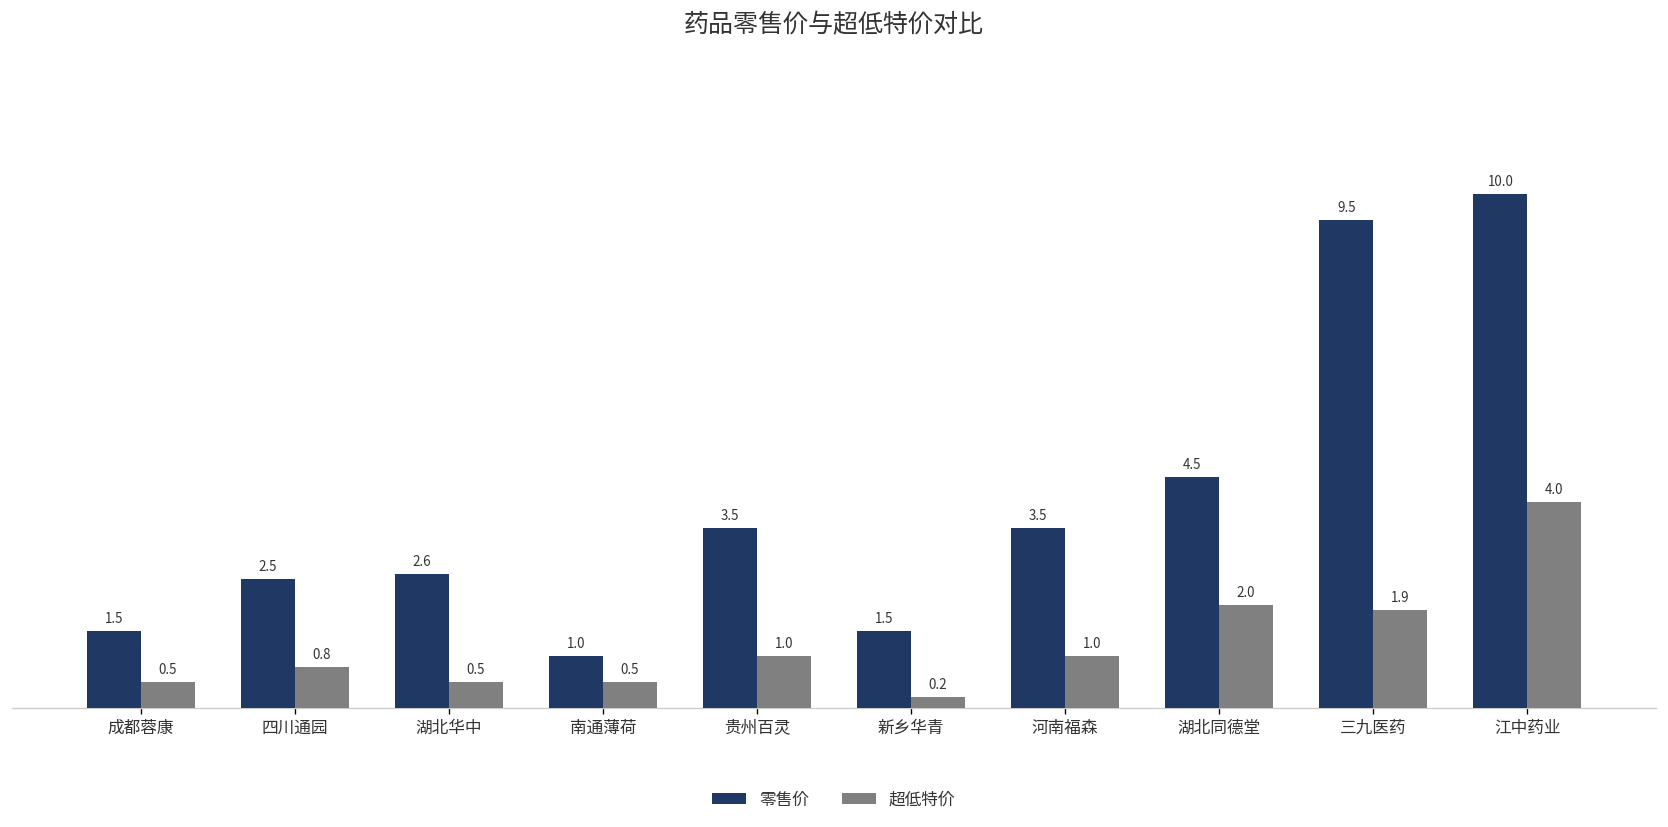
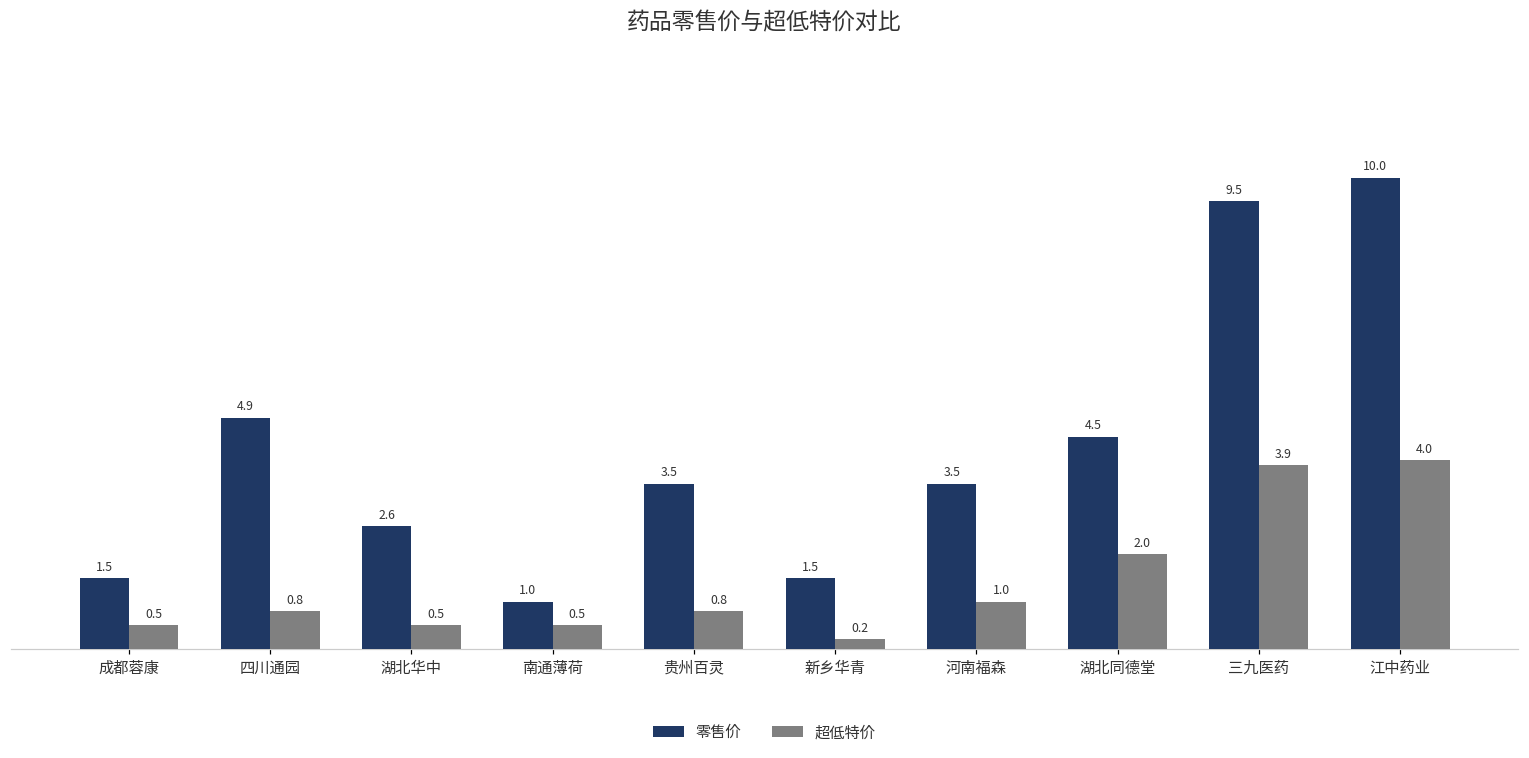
  {
    "零售价": {
      "成都蓉康": 1.5,
-     "四川通园": 2.5,
+     "四川通园": 4.9,
      "湖北华中": 2.6,
      "南通薄荷": 1.0,
      "贵州百灵": 3.5,
      "新乡华青": 1.5,
      "河南福森": 3.5,
      "湖北同德堂": 4.5,
      "三九医药": 9.5,
      "江中药业": 10.0
    },
    "超低特价": {
      "成都蓉康": 0.5,
      "四川通园": 0.8,
      "湖北华中": 0.5,
      "南通薄荷": 0.5,
-     "贵州百灵": 1.0,
+     "贵州百灵": 0.8,
      "新乡华青": 0.2,
      "河南福森": 1.0,
      "湖北同德堂": 2.0,
-     "三九医药": 1.9,
+     "三九医药": 3.9,
      "江中药业": 4.0
    }
  }
